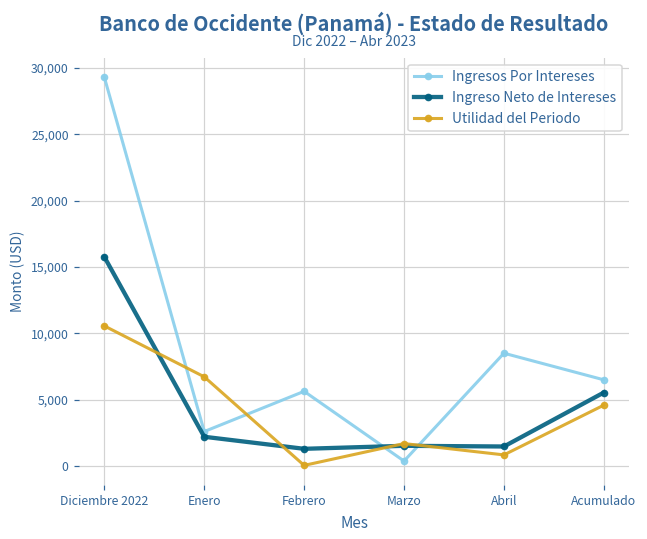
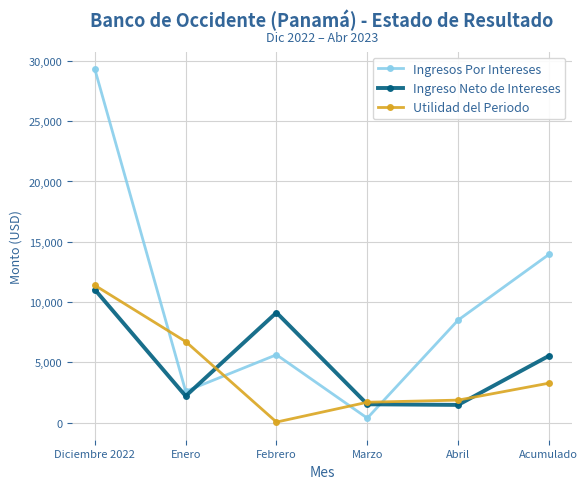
  {
    "Ingresos Por Intereses": {
      "Diciembre 2022": "29,300",
      "Enero": "2,600",
      "Febrero": "5,600",
      "Marzo": "400",
      "Abril": "8,500",
-     "Acumulado": "6,500"
+     "Acumulado": "14,000"
    },
    "Ingreso Neto de Intereses": {
-     "Diciembre 2022": "15,800",
+     "Diciembre 2022": "11,000",
      "Enero": "2,200",
-     "Febrero": "1,300",
+     "Febrero": "9,100",
      "Abril": "1,500",
      "Acumulado": "5,500"
    },
    "Utilidad del Periodo": {
-     "Diciembre 2022": "10,600",
+     "Diciembre 2022": "11,400",
      "Enero": "6,700",
      "Febrero": "100",
-     "Abril": "800",
-     "Acumulado": "4,600"
+     "Abril": "1,900",
+     "Acumulado": "3,300"
    }
  }
